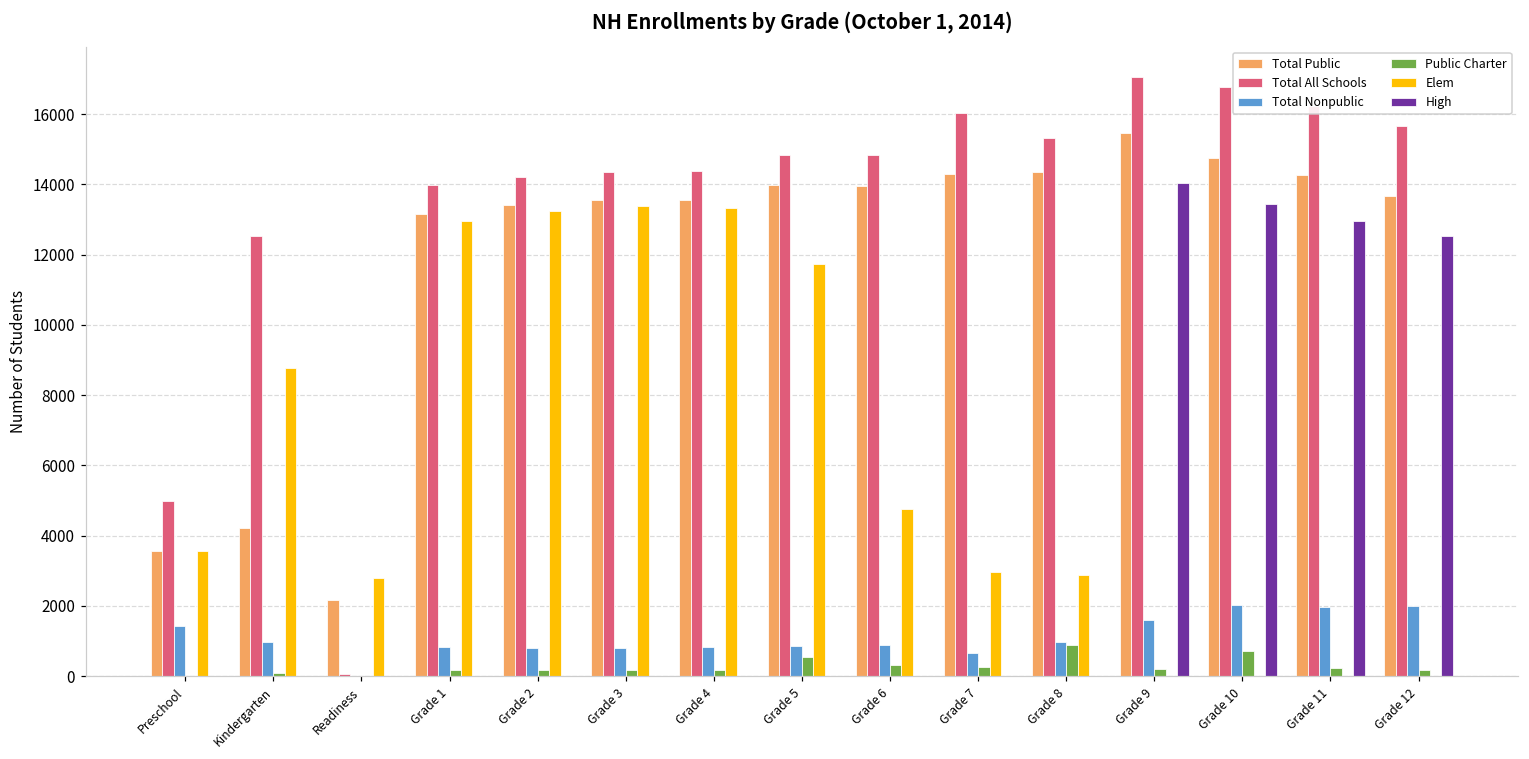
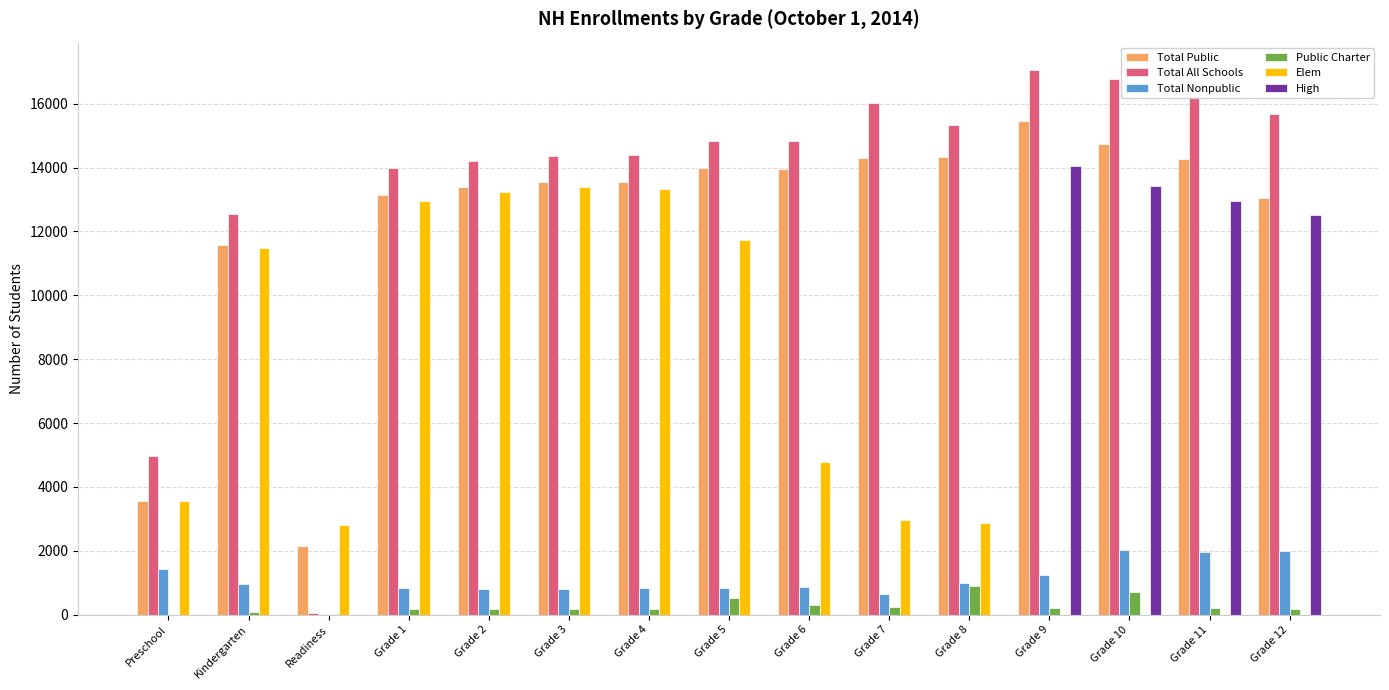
  {
    "Total Public": {
      "Preschool": 3600,
-     "Kindergarten": 4200,
+     "Kindergarten": 11600,
      "Readiness": 2200,
      "Grade 1": 13200,
      "Grade 2": 13400,
      "Grade 3": 13600,
      "Grade 4": 13600,
      "Grade 5": 14000,
      "Grade 6": 14000,
      "Grade 7": 14300,
      "Grade 8": 14300,
      "Grade 9": 15500,
      "Grade 10": 14700,
      "Grade 11": 14300,
-     "Grade 12": 13700
+     "Grade 12": 13000
    },
    "Total All Schools": {
      "Preschool": 5000,
      "Kindergarten": 12500,
      "Grade 1": 14000,
      "Grade 2": 14200,
      "Grade 3": 14400,
      "Grade 4": 14400,
      "Grade 5": 14800,
      "Grade 6": 14800,
      "Grade 7": 16000,
      "Grade 8": 15300,
      "Grade 9": 17100,
      "Grade 10": 16800,
      "Grade 12": 15700
    },
    "Total Nonpublic": {
      "Preschool": 1400,
      "Kindergarten": 1000,
      "Grade 1": 800,
      "Grade 2": 800,
      "Grade 3": 800,
      "Grade 4": 800,
      "Grade 5": 800,
      "Grade 6": 900,
      "Grade 7": 700,
      "Grade 8": 1000,
-     "Grade 9": 1600,
+     "Grade 9": 1300,
      "Grade 10": 2000,
      "Grade 11": 2000,
      "Grade 12": 2000
    },
    "Public Charter": {
      "Preschool": 0,
      "Kindergarten": 100,
      "Grade 1": 200,
      "Grade 2": 200,
      "Grade 3": 200,
      "Grade 4": 200,
      "Grade 5": 500,
      "Grade 6": 300,
      "Grade 7": 200,
      "Grade 8": 900,
      "Grade 9": 200,
      "Grade 10": 700,
      "Grade 11": 200,
      "Grade 12": 200
    },
    "Elem": {
      "Preschool": 3600,
-     "Kindergarten": 8800,
+     "Kindergarten": 11500,
      "Readiness": 2800,
      "Grade 1": 13000,
      "Grade 2": 13200,
      "Grade 3": 13400,
      "Grade 4": 13300,
      "Grade 5": 11700,
      "Grade 6": 4800,
      "Grade 7": 3000,
      "Grade 8": 2900,
      "Grade 9": 0,
      "Grade 10": 0,
      "Grade 11": 0,
      "Grade 12": 0
    },
    "High": {
      "Preschool": 0,
      "Kindergarten": 0,
      "Readiness": 0,
      "Grade 1": 0,
      "Grade 2": 0,
      "Grade 3": 0,
      "Grade 4": 0,
      "Grade 5": 0,
      "Grade 6": 0,
      "Grade 7": 0,
      "Grade 8": 0,
      "Grade 9": 14100,
      "Grade 10": 13400,
      "Grade 11": 13000,
      "Grade 12": 12500
    }
  }
